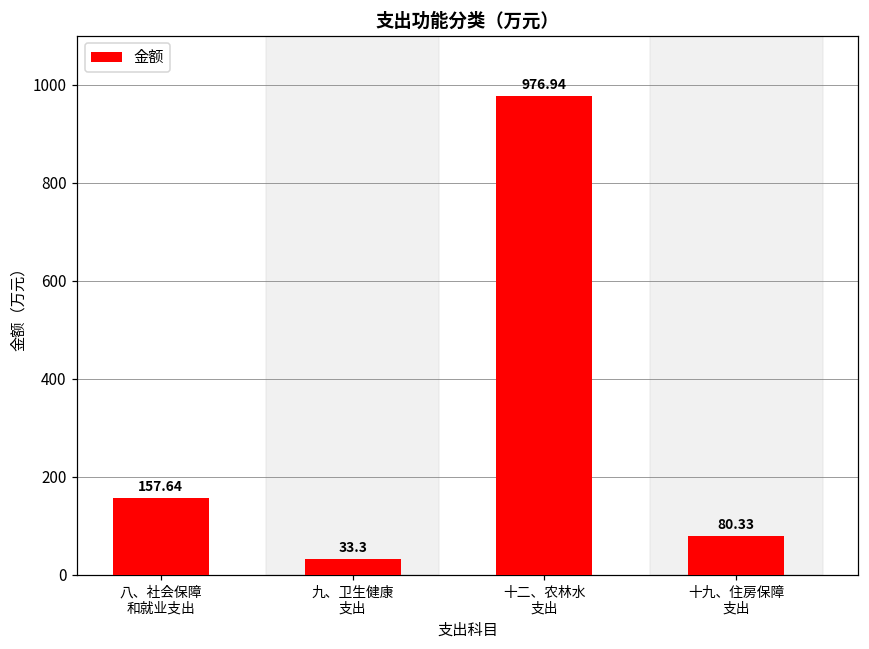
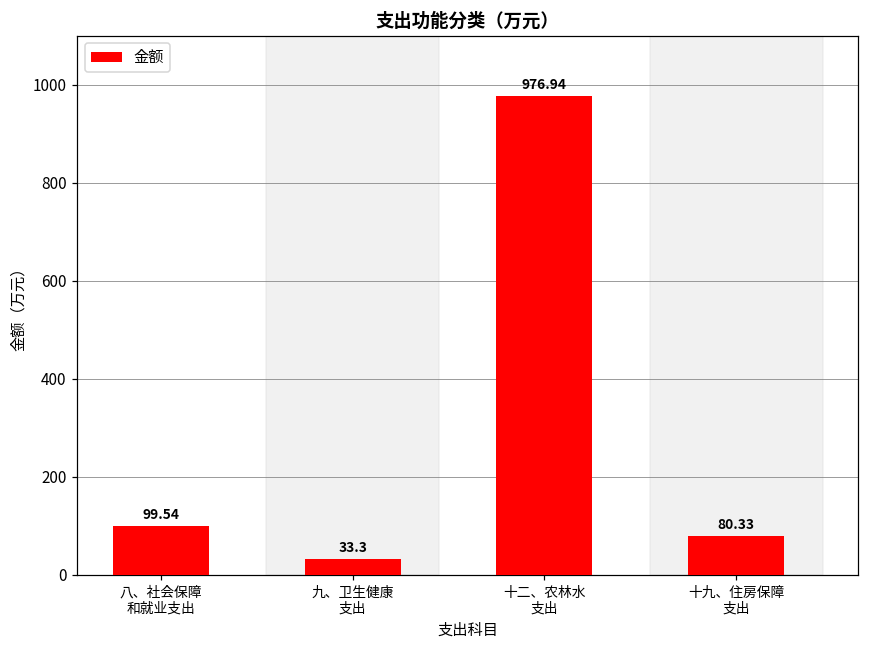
  {
-   "八、社会保障 和就业支出": 157.64,
+   "八、社会保障 和就业支出": 99.54,
    "九、卫生健康 支出": 33.3,
    "十二、农林水 支出": 976.94,
    "十九、住房保障 支出": 80.33
  }
